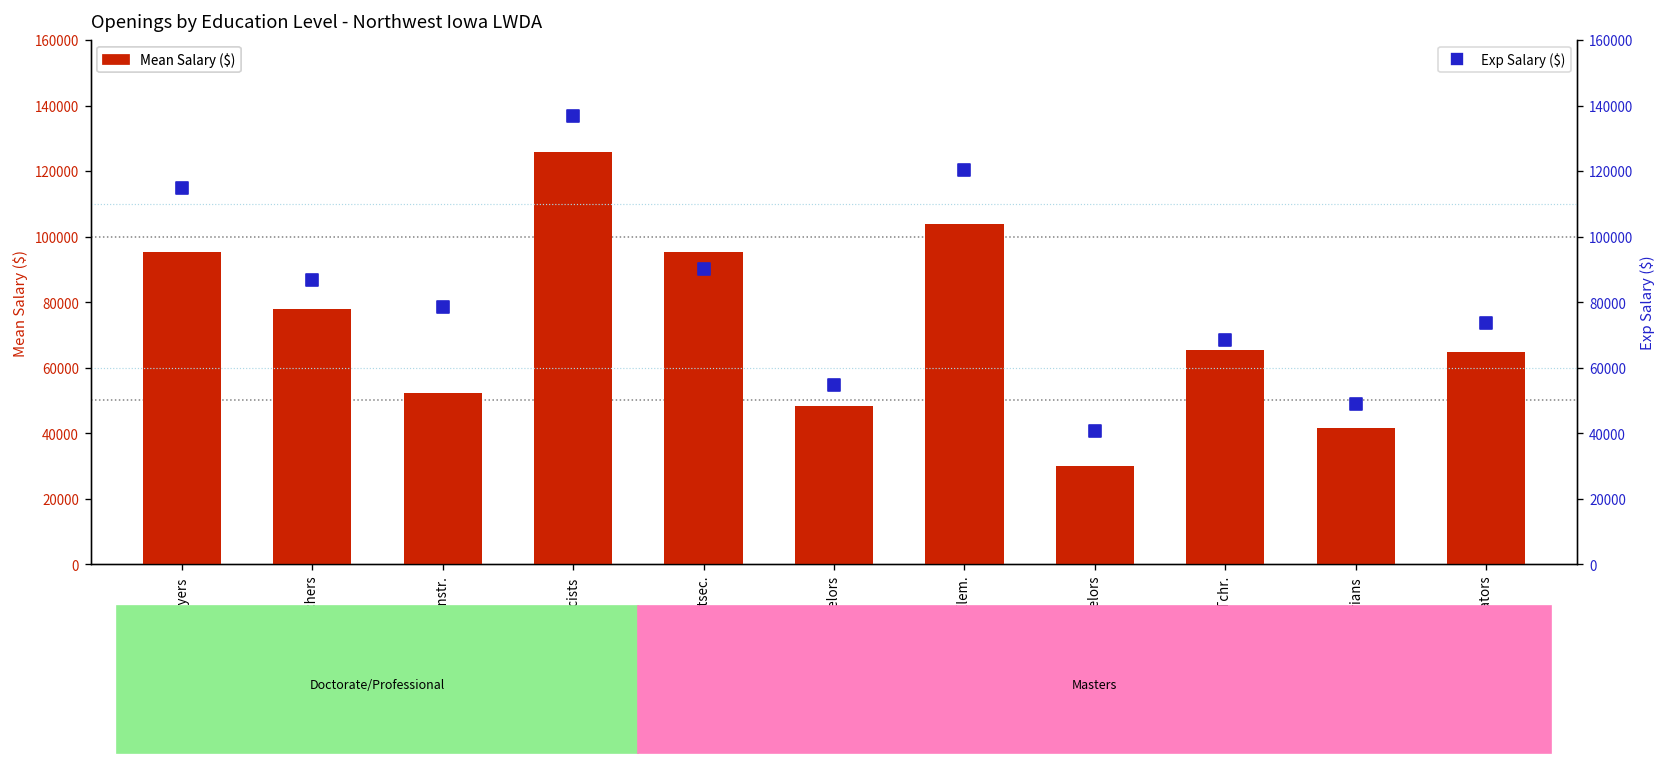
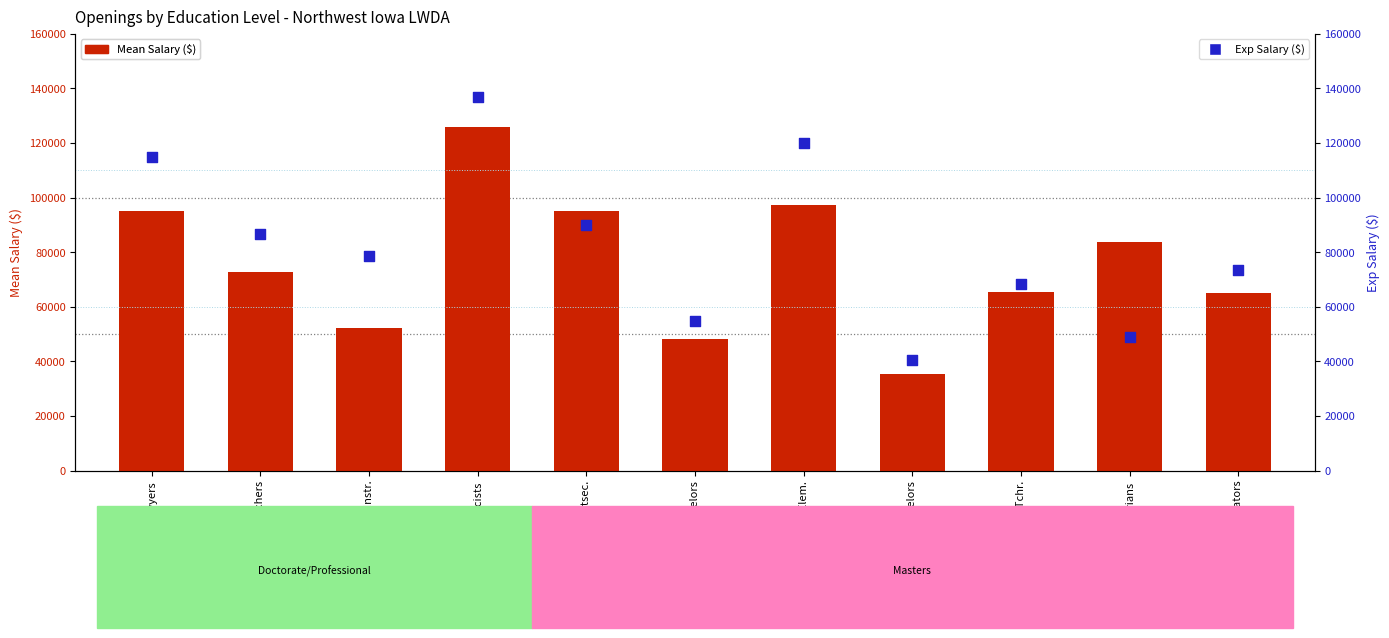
  {
    "Mean Salary ($)": {
      "Lawyers": 95000,
-     "Bus. Teachers": 78000,
+     "Bus. Teachers": 73000,
      "Nursing Instr.": 52000,
      "Pharmacists": 126000,
      "Educ. Admin. Postsec.": 95000,
      "Guidance Counselors": 48000,
-     "Educ. Admin. Elem.": 104000,
-     "Rehab. Counselors": 30000,
+     "Educ. Admin. Elem.": 97000,
+     "Rehab. Counselors": 36000,
      "Art/Drama/Music Tchr.": 66000,
-     "Librarians": 42000,
+     "Librarians": 84000,
      "Instr. Coordinators": 65000
    }
  }
